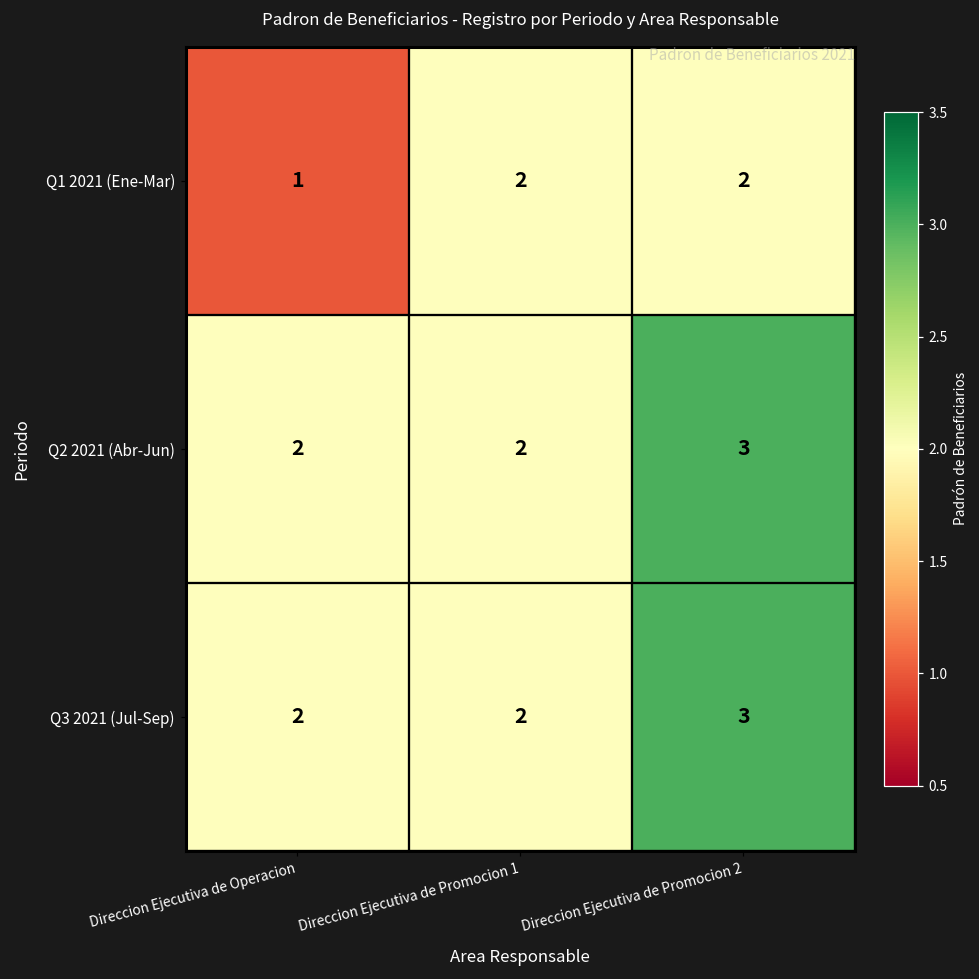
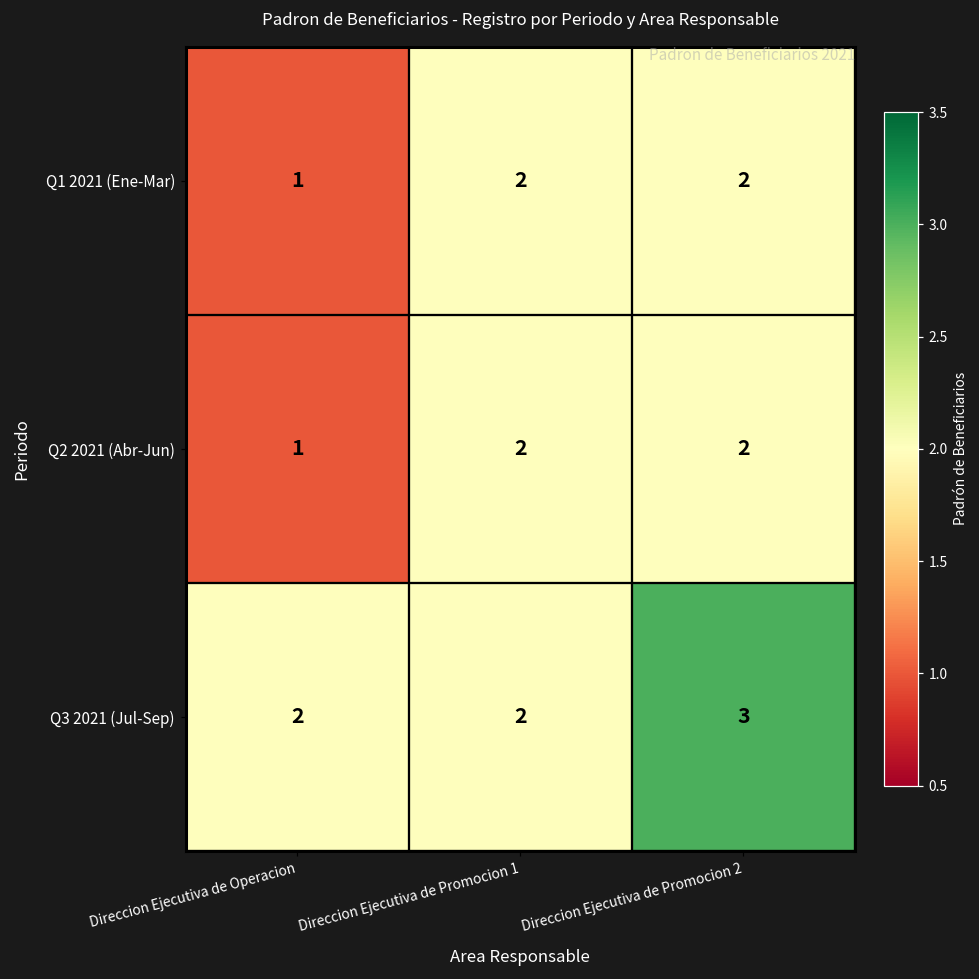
  {
    "Q1 2021 (Ene-Mar)": {
      "Direccion Ejecutiva de Operacion": 1,
      "Direccion Ejecutiva de Promocion 1": 2
    },
    "Q2 2021 (Abr-Jun)": {
-     "Direccion Ejecutiva de Operacion": 2,
+     "Direccion Ejecutiva de Operacion": 1,
      "Direccion Ejecutiva de Promocion 1": 2,
-     "Direccion Ejecutiva de Promocion 2": 3
+     "Direccion Ejecutiva de Promocion 2": 2
    },
    "Q3 2021 (Jul-Sep)": {
      "Direccion Ejecutiva de Operacion": 2,
      "Direccion Ejecutiva de Promocion 1": 2,
      "Direccion Ejecutiva de Promocion 2": 3
    }
  }
